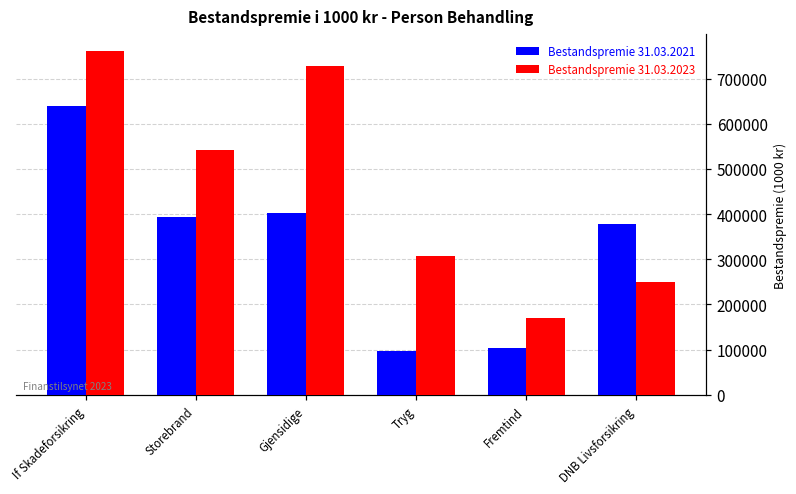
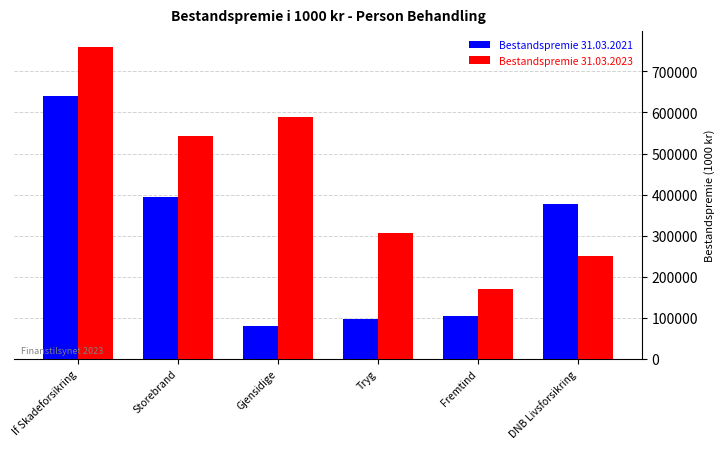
  {
    "Bestandspremie 31.03.2021": {
      "Storebrand": 390000,
-     "Gjensidige": 400000,
+     "Gjensidige": 80000,
      "Tryg": 100000,
      "Fremtind": 100000,
      "DNB Livsforsikring": 380000
    },
    "Bestandspremie 31.03.2023": {
      "If Skadeforsikring": 760000,
      "Storebrand": 540000,
-     "Gjensidige": 730000,
+     "Gjensidige": 590000,
      "Tryg": 310000,
      "Fremtind": 170000,
      "DNB Livsforsikring": 250000
    }
  }
